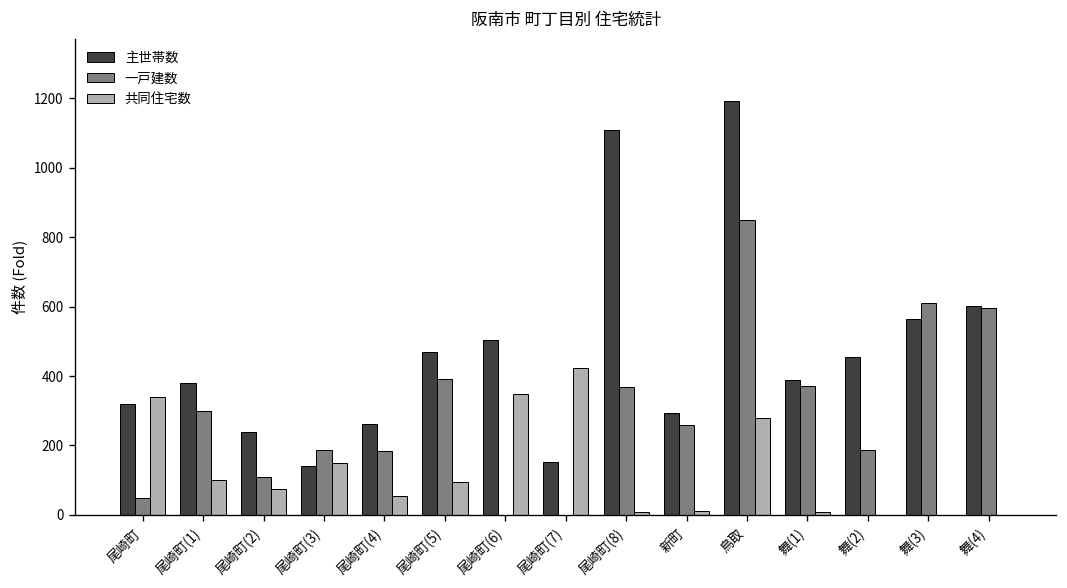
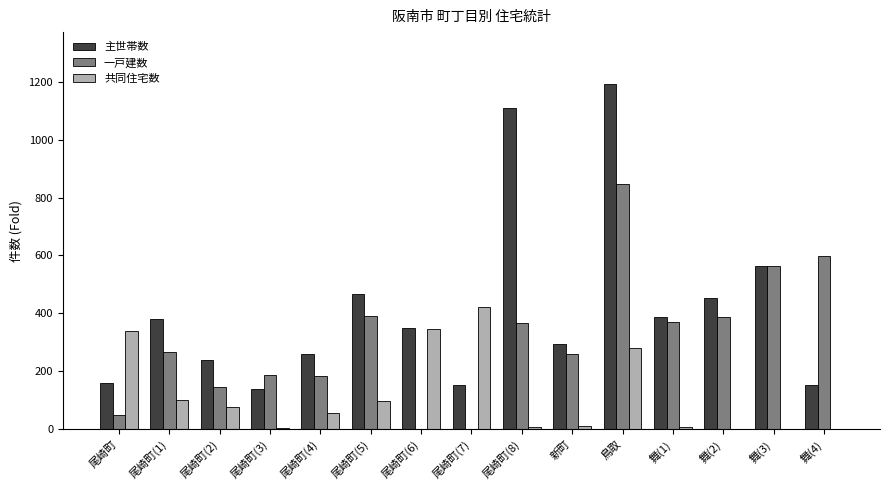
  {
    "主世帯数": {
-     "尾崎町": 320,
+     "尾崎町": 160,
      "尾崎町(1)": 380,
      "尾崎町(2)": 240,
      "尾崎町(3)": 140,
      "尾崎町(4)": 260,
      "尾崎町(5)": 470,
-     "尾崎町(6)": 500,
+     "尾崎町(6)": 350,
      "尾崎町(7)": 150,
      "尾崎町(8)": 1110,
      "新町": 290,
      "鳥取": 1190,
      "舞(1)": 390,
      "舞(2)": 450,
      "舞(3)": 560,
-     "舞(4)": 600
+     "舞(4)": 150
    },
    "一戸建数": {
      "尾崎町": 50,
-     "尾崎町(1)": 300,
-     "尾崎町(2)": 110,
+     "尾崎町(1)": 270,
+     "尾崎町(2)": 140,
      "尾崎町(3)": 190,
      "尾崎町(4)": 190,
      "尾崎町(5)": 390,
      "尾崎町(6)": 0,
      "尾崎町(7)": 0,
      "尾崎町(8)": 370,
      "新町": 260,
      "鳥取": 850,
      "舞(1)": 370,
-     "舞(2)": 190,
-     "舞(3)": 610,
+     "舞(2)": 390,
+     "舞(3)": 560,
      "舞(4)": 600
    },
    "共同住宅数": {
      "尾崎町": 340,
      "尾崎町(1)": 100,
      "尾崎町(2)": 80,
-     "尾崎町(3)": 150,
+     "尾崎町(3)": 0,
      "尾崎町(4)": 60,
      "尾崎町(5)": 100,
      "尾崎町(6)": 350,
      "尾崎町(7)": 420,
      "新町": 10,
      "鳥取": 280,
      "舞(2)": 0,
      "舞(3)": 0,
      "舞(4)": 0
    }
  }
